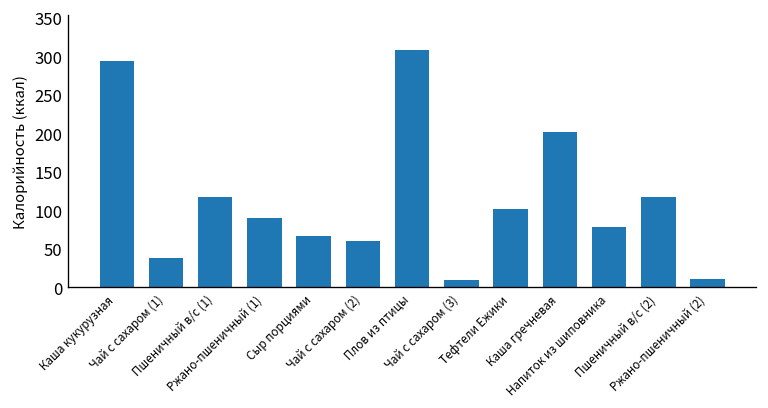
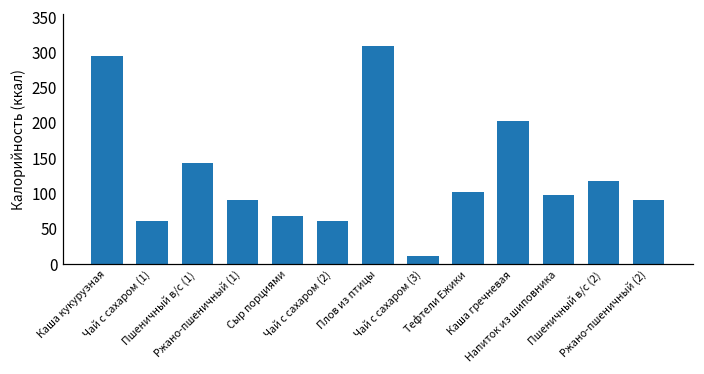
  {
    "Каша кукурузная": 290,
-   "Чай с сахаром (1)": 40,
-   "Пшеничный в/с (1)": 120,
+   "Чай с сахаром (1)": 60,
+   "Пшеничный в/с (1)": 140,
    "Ржано-пшеничный (1)": 90,
    "Сыр порциями": 70,
    "Чай с сахаром (2)": 60,
    "Плов из птицы": 310,
    "Чай с сахаром (3)": 10,
    "Тефтели Ежики": 100,
    "Каша гречневая": 200,
-   "Напиток из шиповника": 80,
+   "Напиток из шиповника": 100,
    "Пшеничный в/с (2)": 120,
-   "Ржано-пшеничный (2)": 10
+   "Ржано-пшеничный (2)": 90
  }
